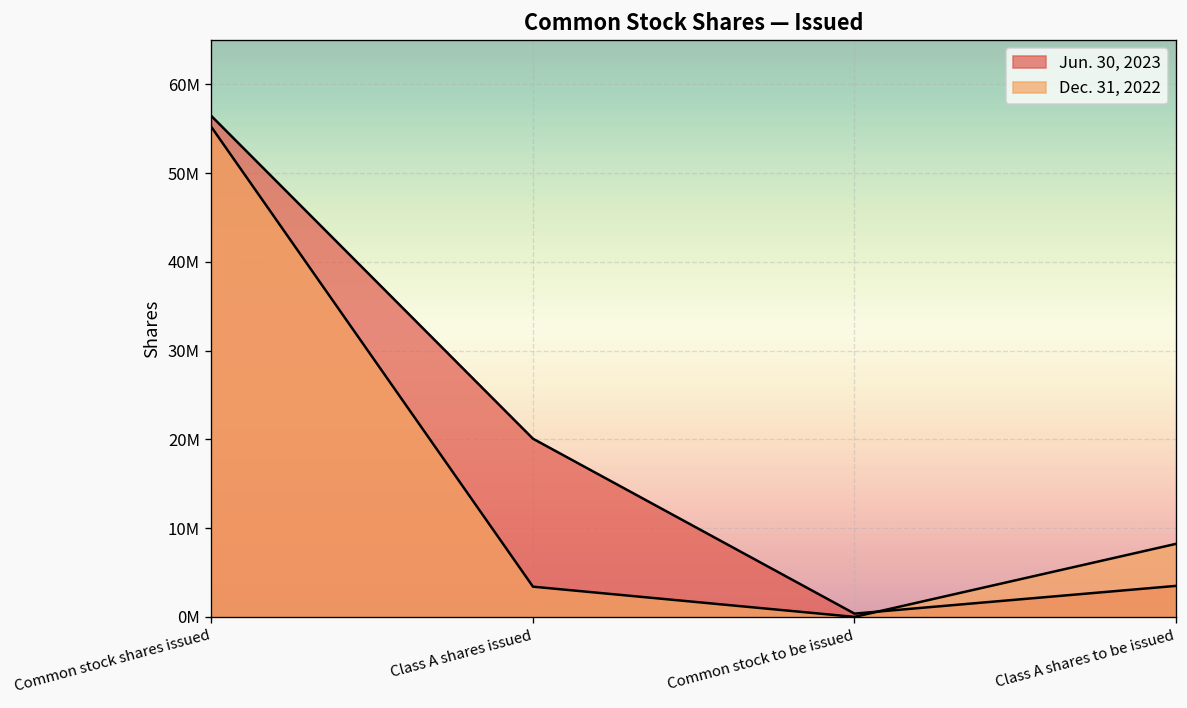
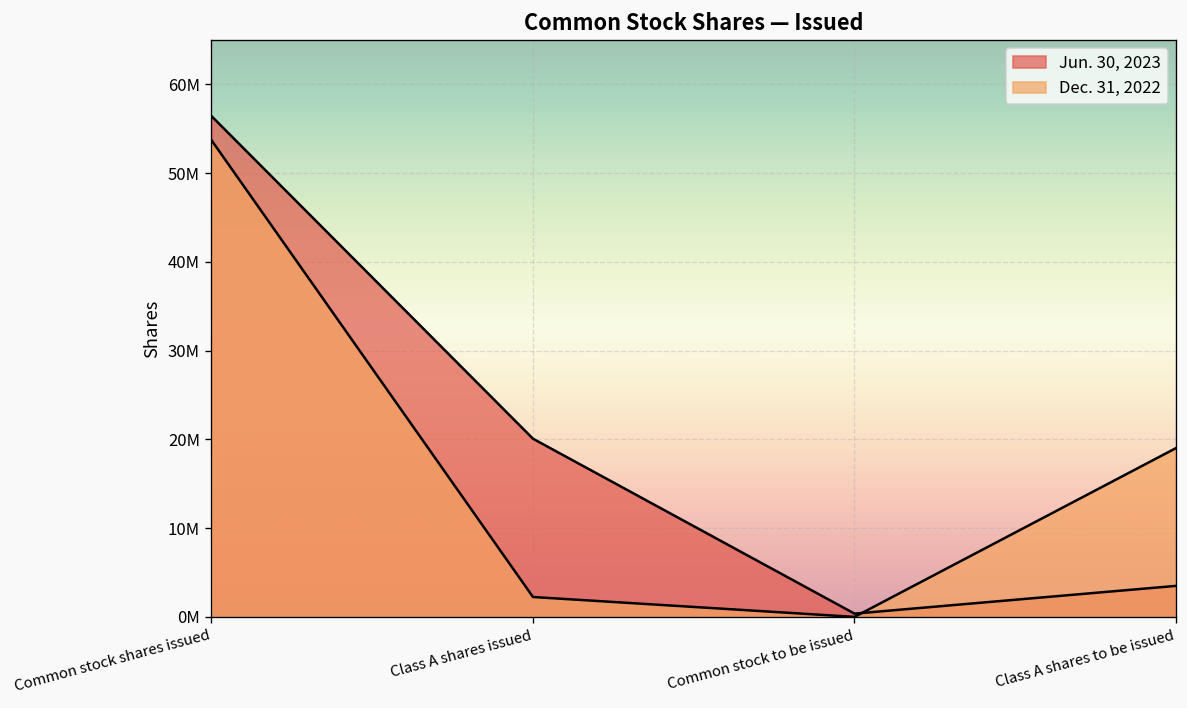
  {
    "Jun. 30, 2023": {
      "Common stock shares issued": 56000000,
      "Class A shares issued": 20000000,
      "Common stock to be issued": 0,
      "Class A shares to be issued": 3000000
    },
    "Dec. 31, 2022": {
-     "Common stock shares issued": 55000000,
-     "Class A shares issued": 3000000,
+     "Common stock shares issued": 54000000,
+     "Class A shares issued": 2000000,
      "Common stock to be issued": 0,
-     "Class A shares to be issued": 8000000
+     "Class A shares to be issued": 19000000
    }
  }
